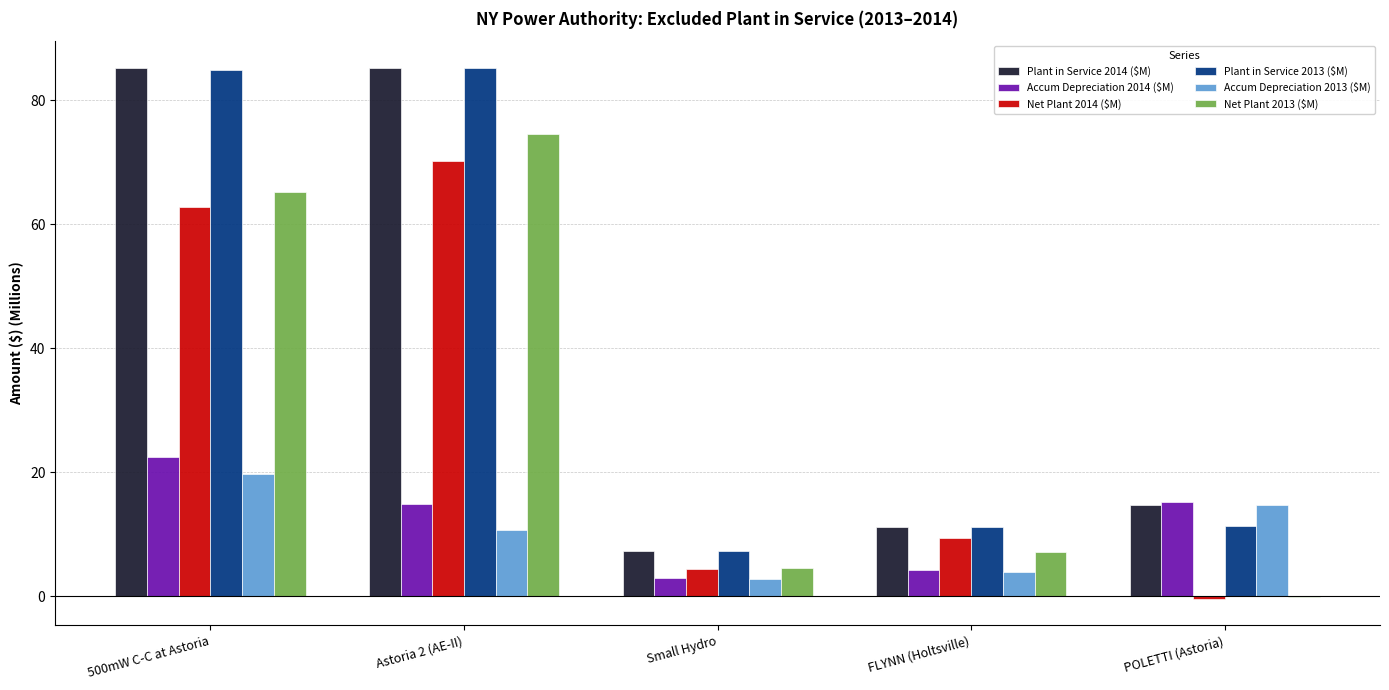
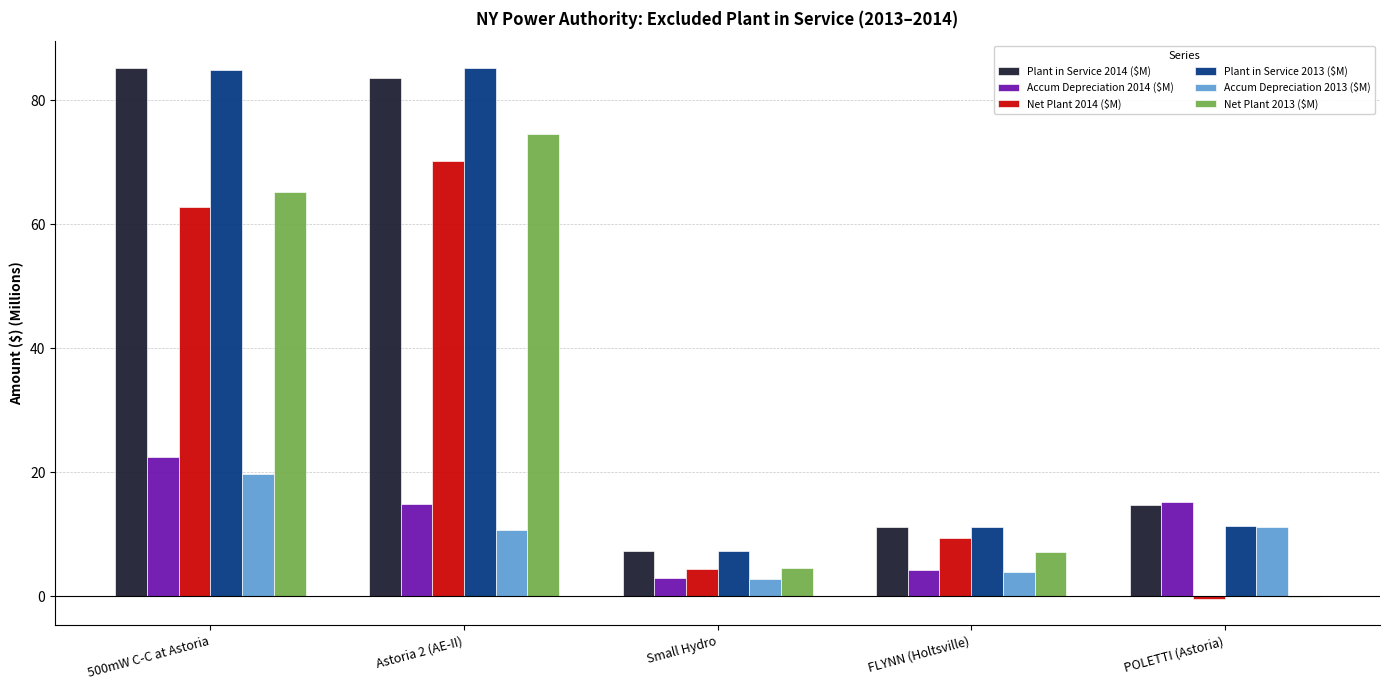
  {
    "Plant in Service 2014 ($M)": {
      "500mW C-C at Astoria": 85,
-     "Astoria 2 (AE-II)": 85,
+     "Astoria 2 (AE-II)": 84,
      "Small Hydro": 7,
      "FLYNN (Holtsville)": 11,
      "POLETTI (Astoria)": 15
    },
    "Accum Depreciation 2014 ($M)": {
      "500mW C-C at Astoria": 22,
      "Astoria 2 (AE-II)": 15,
      "Small Hydro": 3,
      "FLYNN (Holtsville)": 4,
      "POLETTI (Astoria)": 15
    },
    "Net Plant 2014 ($M)": {
      "500mW C-C at Astoria": 63,
      "Astoria 2 (AE-II)": 70,
      "Small Hydro": 4,
      "FLYNN (Holtsville)": 9,
      "POLETTI (Astoria)": 0
    },
    "Plant in Service 2013 ($M)": {
      "500mW C-C at Astoria": 85,
      "Astoria 2 (AE-II)": 85,
      "Small Hydro": 7,
      "FLYNN (Holtsville)": 11,
      "POLETTI (Astoria)": 11
    },
    "Accum Depreciation 2013 ($M)": {
      "500mW C-C at Astoria": 20,
      "Astoria 2 (AE-II)": 11,
      "Small Hydro": 3,
      "FLYNN (Holtsville)": 4,
-     "POLETTI (Astoria)": 15
+     "POLETTI (Astoria)": 11
    },
    "Net Plant 2013 ($M)": {
      "500mW C-C at Astoria": 65,
      "Astoria 2 (AE-II)": 74,
      "Small Hydro": 5,
      "FLYNN (Holtsville)": 7
    }
  }
